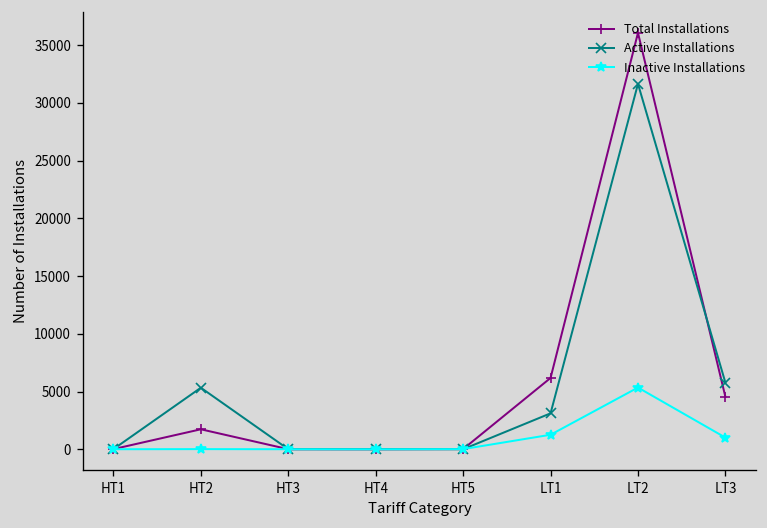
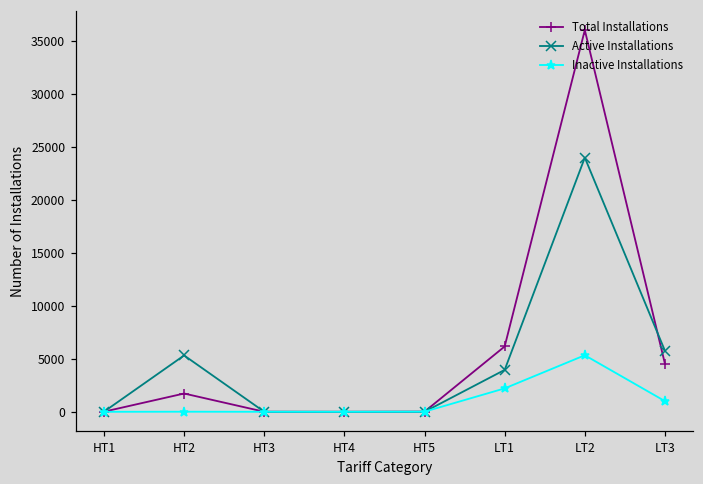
  {
    "Total Installations": {
      "HT2": 2000,
      "LT1": 6000,
      "LT2": 36000,
      "LT3": 5000
    },
    "Active Installations": {
      "HT2": 5000,
-     "LT1": 3000,
-     "LT2": 32000,
+     "LT1": 4000,
+     "LT2": 24000,
      "LT3": 6000
    },
    "Inactive Installations": {
      "HT2": 0,
-     "LT1": 1000,
+     "LT1": 2000,
      "LT2": 5000,
      "LT3": 1000
    }
  }
